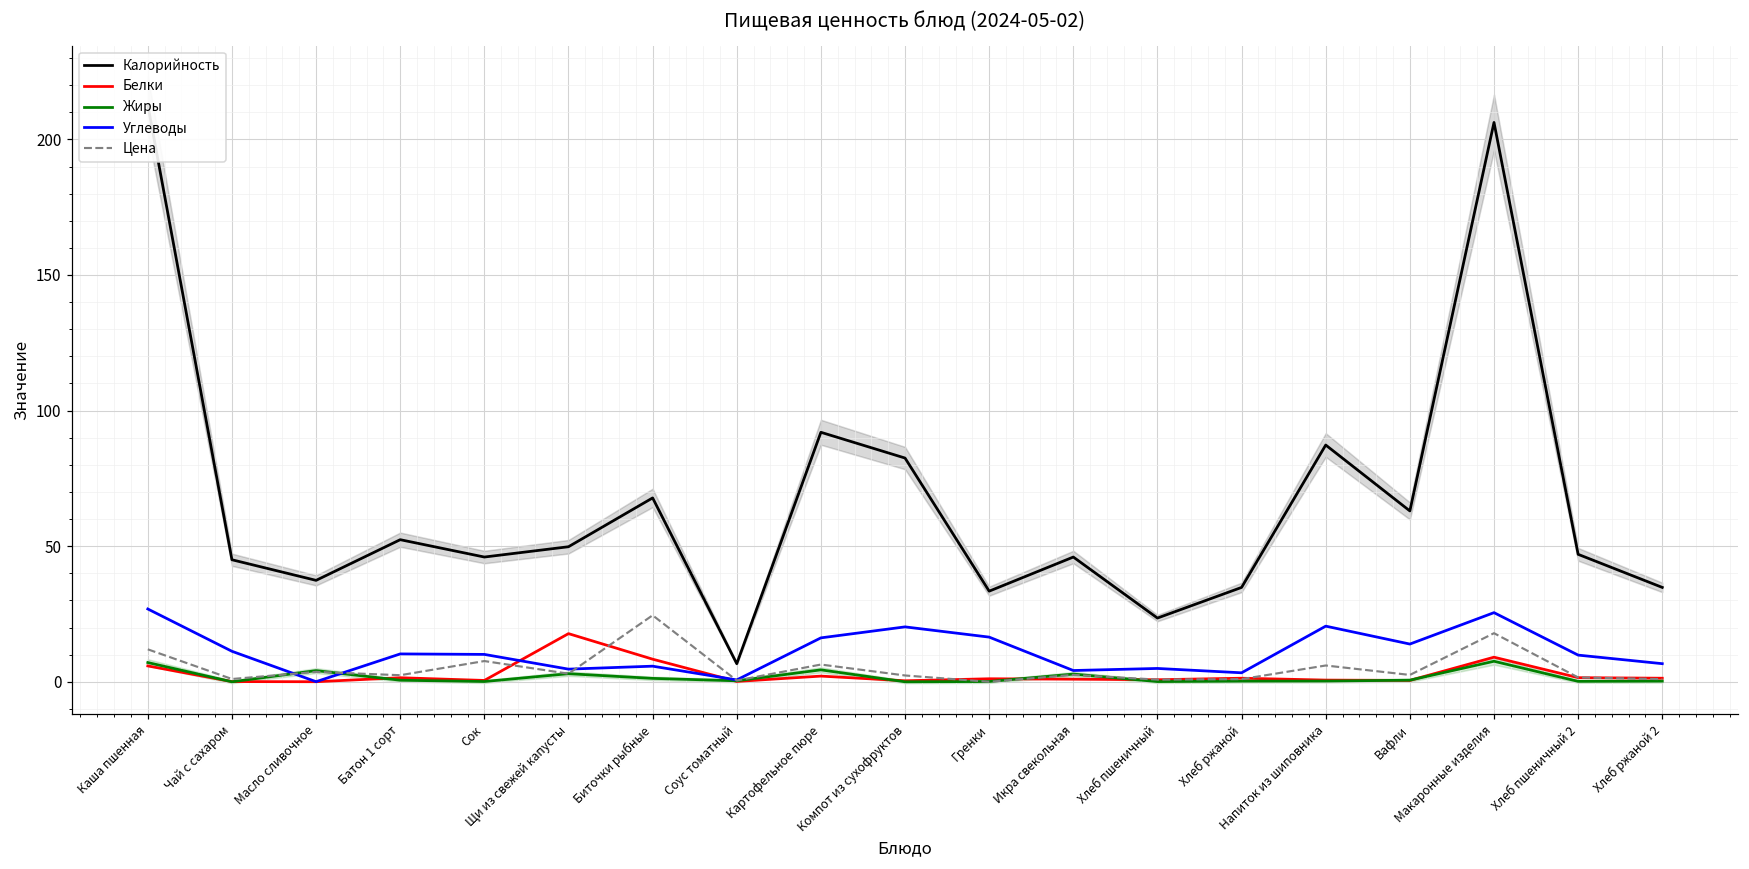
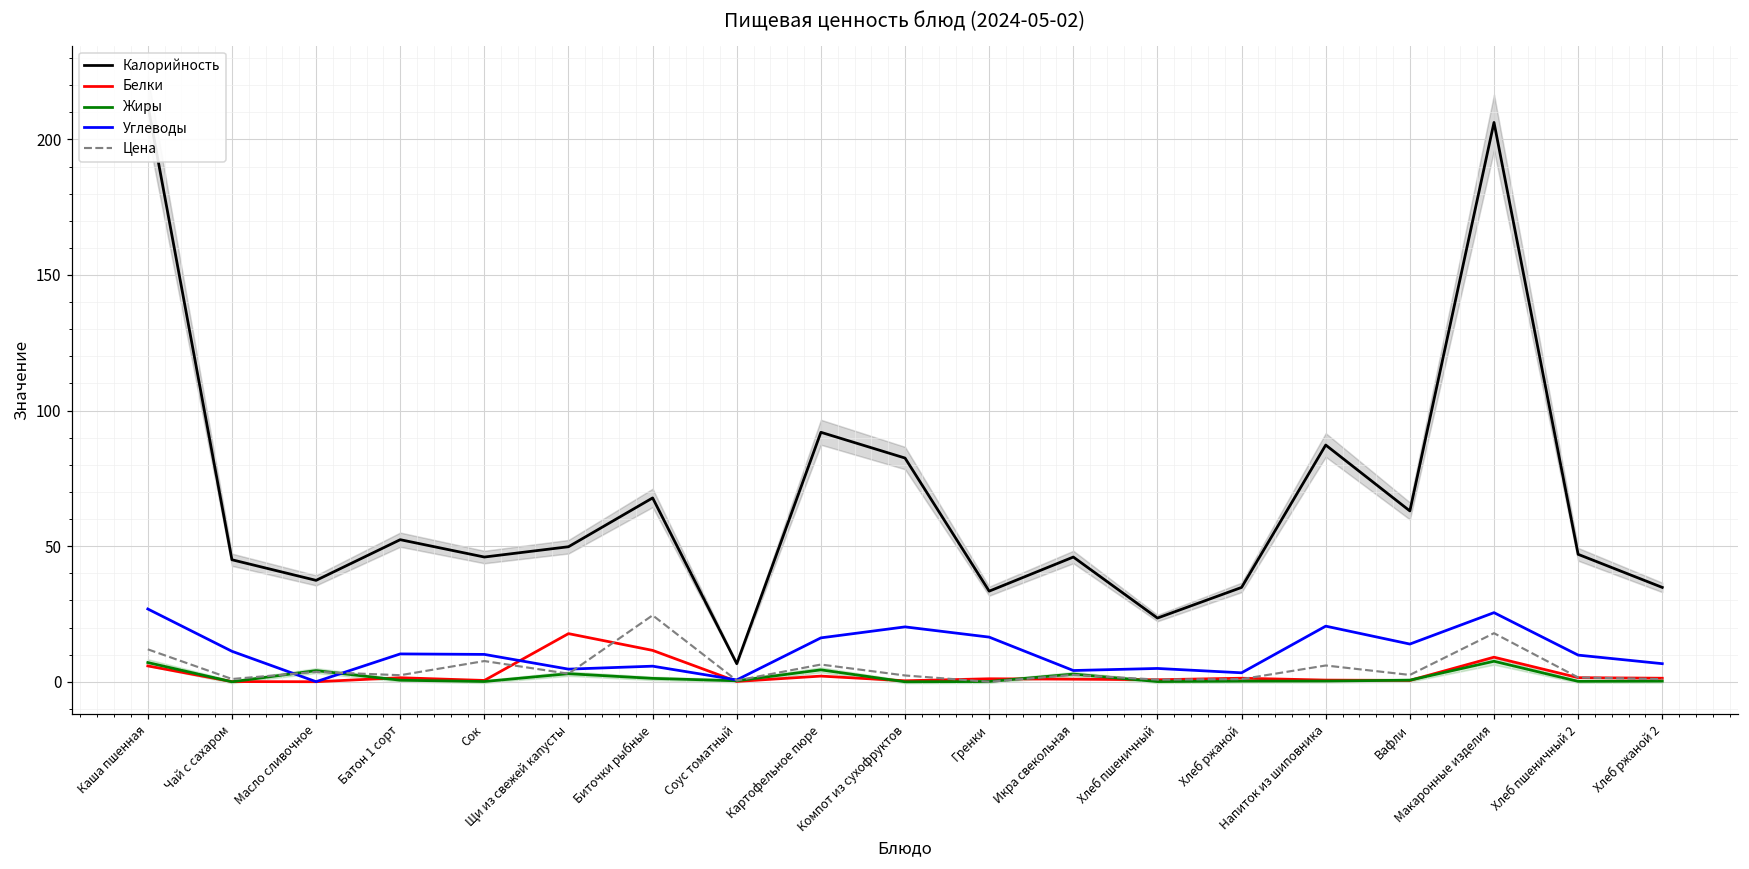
  {
    "Белки": {
      "Каша пшенная": 6,
      "Щи из свежей капусты": 18,
-     "Биточки рыбные": 8,
+     "Биточки рыбные": 12,
      "Картофельное пюре": 2,
      "Икра свекольная": 1
    },
    "Углеводы": {
      "Каша пшенная": 27,
      "Чай с сахаром": 11,
      "Батон 1 сорт": 10,
      "Сок": 10,
      "Биточки рыбные": 6,
      "Картофельное пюре": 16,
      "Компот из сухофруктов": 20,
      "Гренки": 16,
      "Хлеб пшеничный": 5,
      "Хлеб ржаной": 3,
      "Напиток из шиповника": 21,
      "Вафли": 14,
      "Макаронные изделия": 26,
      "Хлеб пшеничный 2": 10,
      "Хлеб ржаной 2": 7
    },
    "Цена": {
      "Каша пшенная": 12,
      "Сок": 8,
      "Биточки рыбные": 25,
      "Компот из сухофруктов": 2,
      "Напиток из шиповника": 6,
      "Вафли": 3,
      "Макаронные изделия": 18
    }
  }
